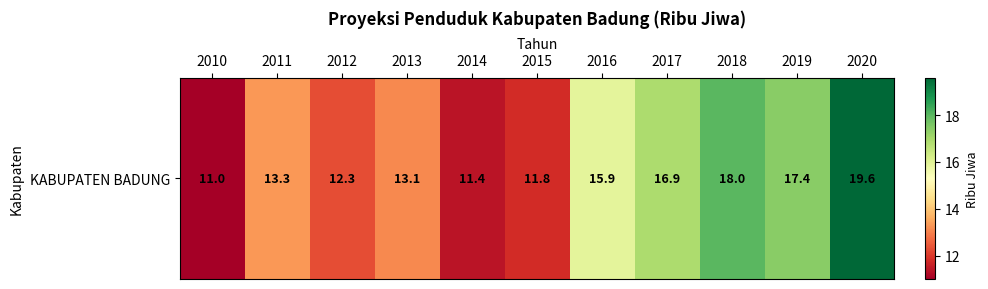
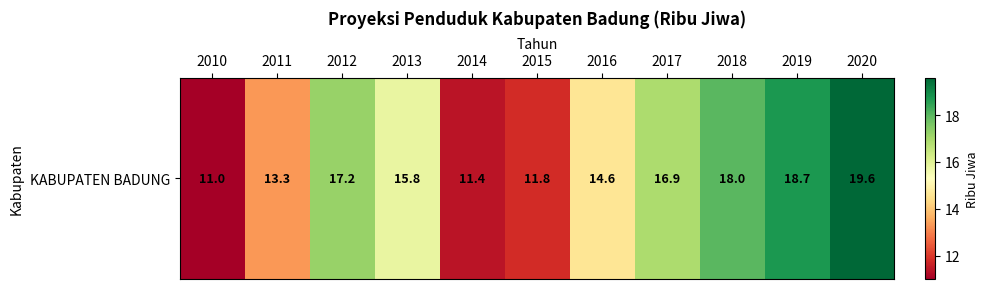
  {
    "KABUPATEN BADUNG": {
      "2010": 11.0,
      "2011": 13.3,
-     "2012": 12.3,
-     "2013": 13.1,
+     "2012": 17.2,
+     "2013": 15.8,
      "2014": 11.4,
      "2015": 11.8,
-     "2016": 15.9,
+     "2016": 14.6,
      "2017": 16.9,
      "2018": 18.0,
-     "2019": 17.4,
+     "2019": 18.7,
      "2020": 19.6
    }
  }
